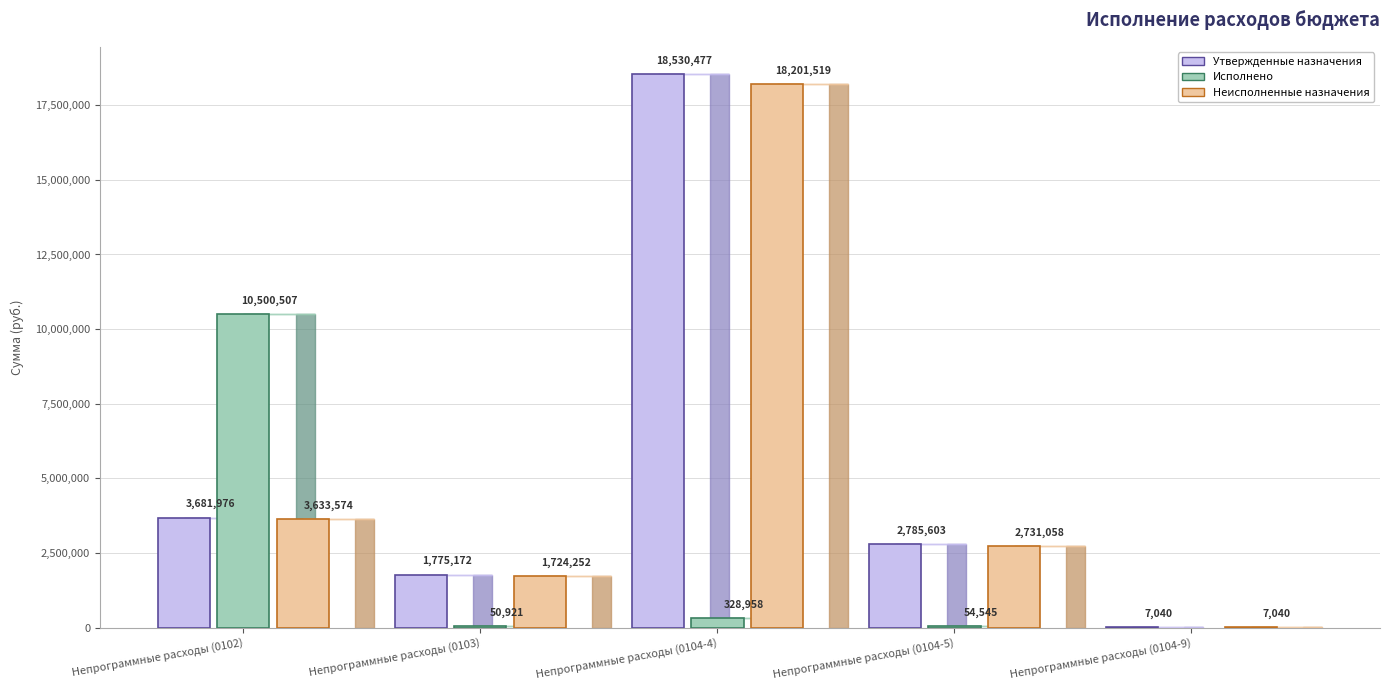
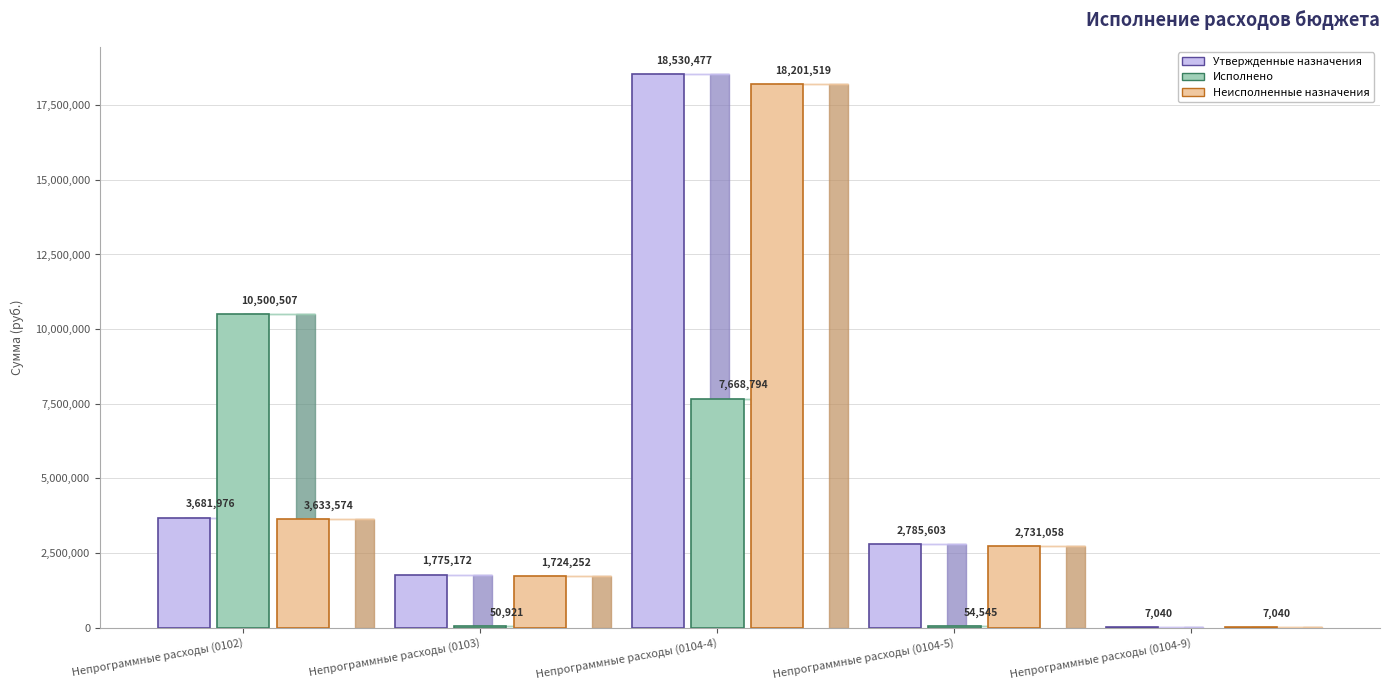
  {
    "Непрограммные расходы (0102)": "10,500,507",
    "Непрограммные расходы (0103)": "50,921",
-   "Непрограммные расходы (0104-4)": "328,958",
+   "Непрограммные расходы (0104-4)": "7,668,794",
    "Непрограммные расходы (0104-5)": "54,545"
  }
